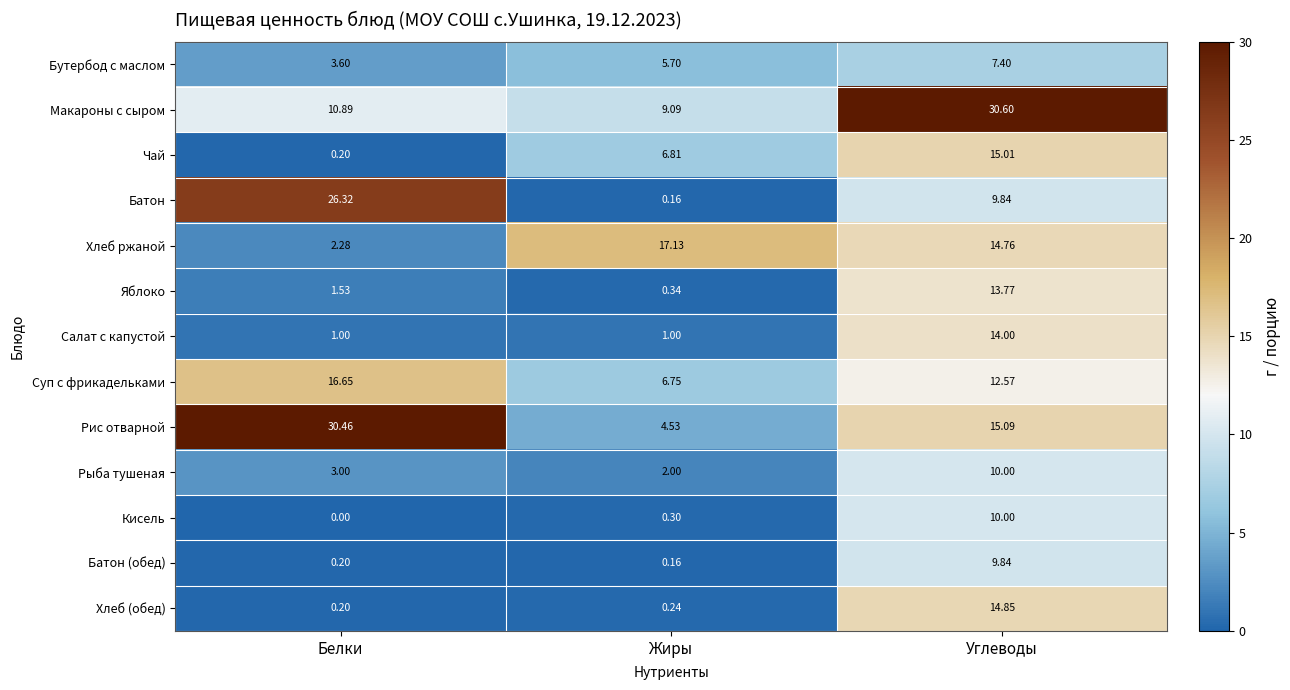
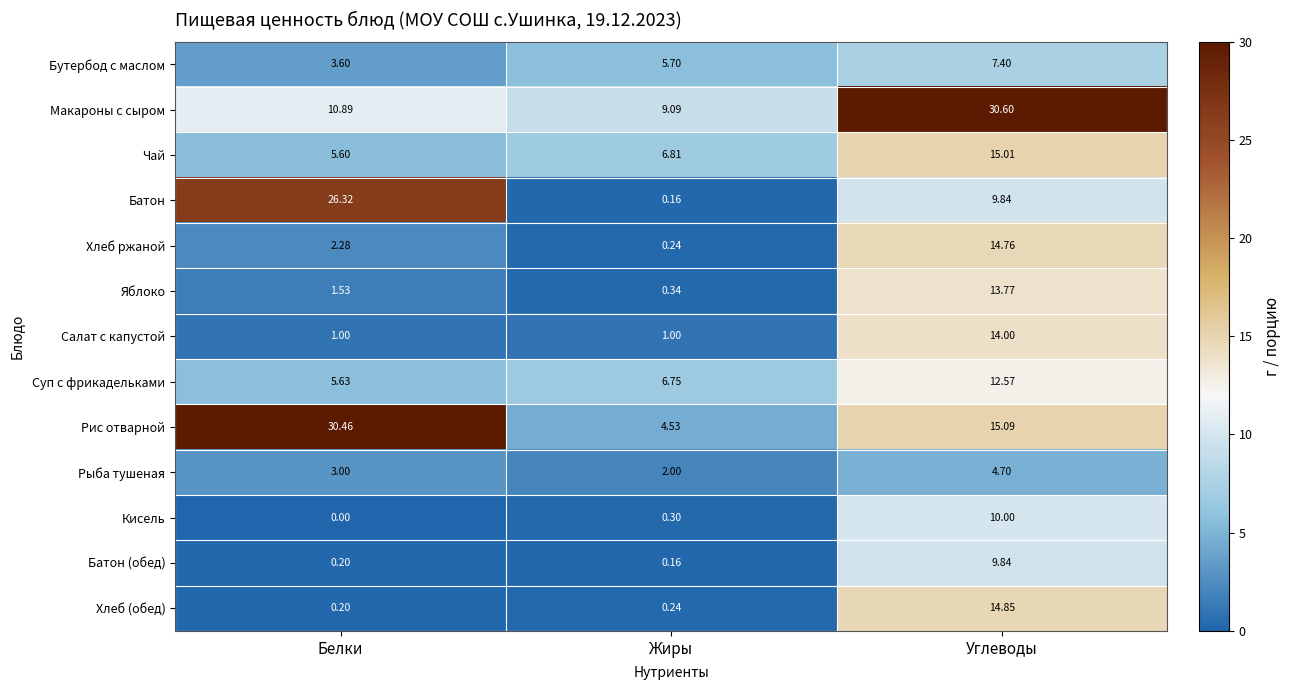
  {
    "Бутербод с маслом": {
      "Белки": 3.60,
      "Жиры": 5.70,
      "Углеводы": 7.40
    },
    "Макароны с сыром": {
      "Белки": 10.89,
      "Жиры": 9.09,
      "Углеводы": 30.60
    },
    "Чай": {
-     "Белки": 0.20,
+     "Белки": 5.60,
      "Жиры": 6.81,
      "Углеводы": 15.01
    },
    "Батон": {
      "Белки": 26.32,
      "Жиры": 0.16,
      "Углеводы": 9.84
    },
    "Хлеб ржаной": {
      "Белки": 2.28,
-     "Жиры": 17.13,
+     "Жиры": 0.24,
      "Углеводы": 14.76
    },
    "Яблоко": {
      "Белки": 1.53,
      "Жиры": 0.34,
      "Углеводы": 13.77
    },
    "Салат с капустой": {
      "Белки": 1.00,
      "Жиры": 1.00,
      "Углеводы": 14.00
    },
    "Суп с фрикадельками": {
-     "Белки": 16.65,
+     "Белки": 5.63,
      "Жиры": 6.75,
      "Углеводы": 12.57
    },
    "Рис отварной": {
      "Белки": 30.46,
      "Жиры": 4.53,
      "Углеводы": 15.09
    },
    "Рыба тушеная": {
      "Белки": 3.00,
      "Жиры": 2.00,
-     "Углеводы": 10.00
+     "Углеводы": 4.70
    },
    "Кисель": {
      "Белки": 0.00,
      "Жиры": 0.30,
      "Углеводы": 10.00
    },
    "Батон (обед)": {
      "Белки": 0.20,
      "Жиры": 0.16,
      "Углеводы": 9.84
    },
    "Хлеб (обед)": {
      "Белки": 0.20,
      "Жиры": 0.24,
      "Углеводы": 14.85
    }
  }
